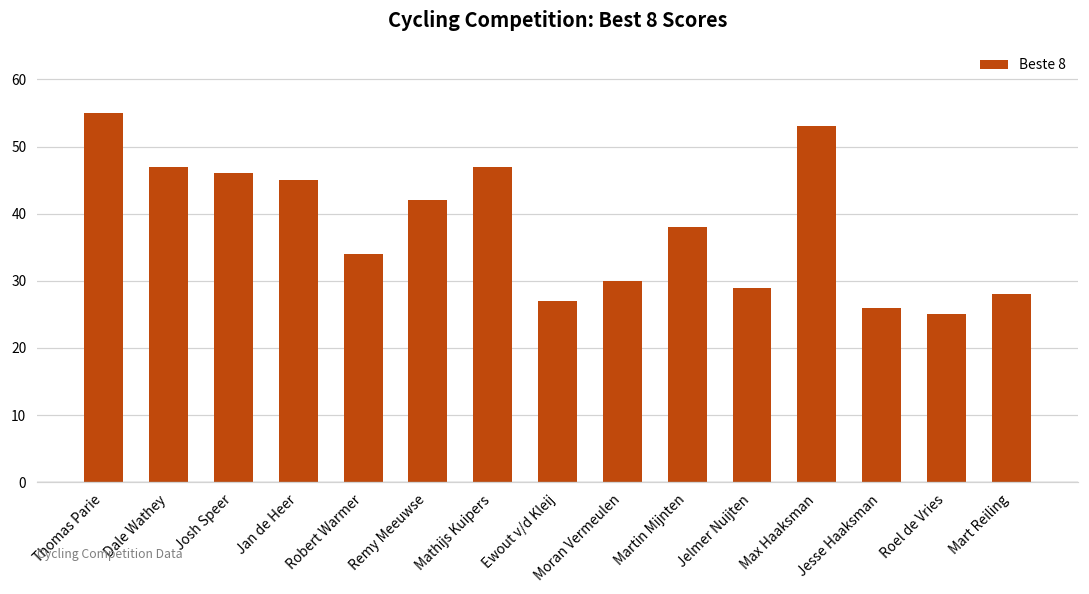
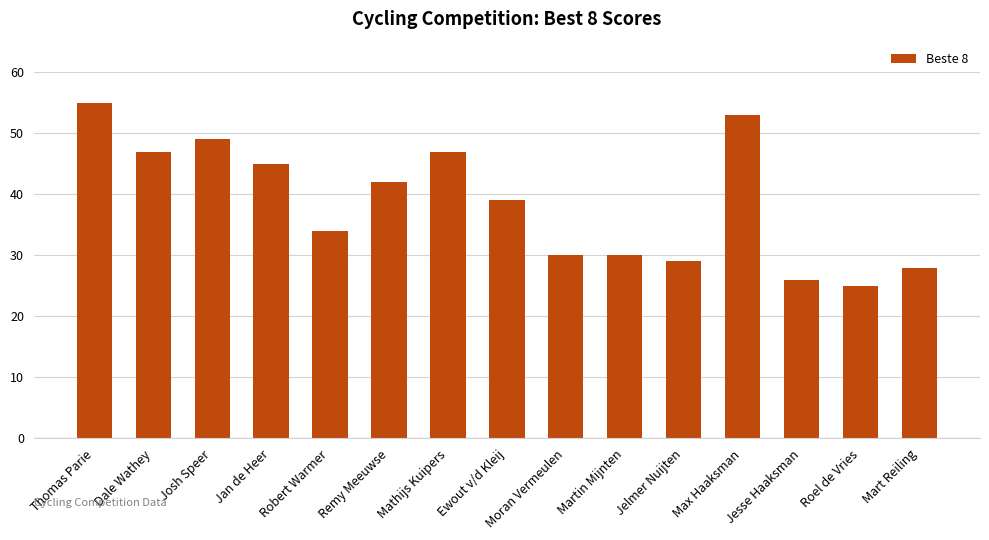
  {
    "Thomas Parie": 55,
    "Dale Wathey": 47,
-   "Josh Speer": 46,
+   "Josh Speer": 49,
    "Jan de Heer": 45,
    "Robert Warmer": 34,
    "Remy Meeuwse": 42,
    "Mathijs Kuipers": 47,
-   "Ewout v/d Kleij": 27,
+   "Ewout v/d Kleij": 39,
    "Moran Vermeulen": 30,
-   "Martin Mijnten": 38,
+   "Martin Mijnten": 30,
    "Jelmer Nuijten": 29,
    "Max Haaksman": 53,
    "Jesse Haaksman": 26,
    "Roel de Vries": 25,
    "Mart Reiling": 28
  }
